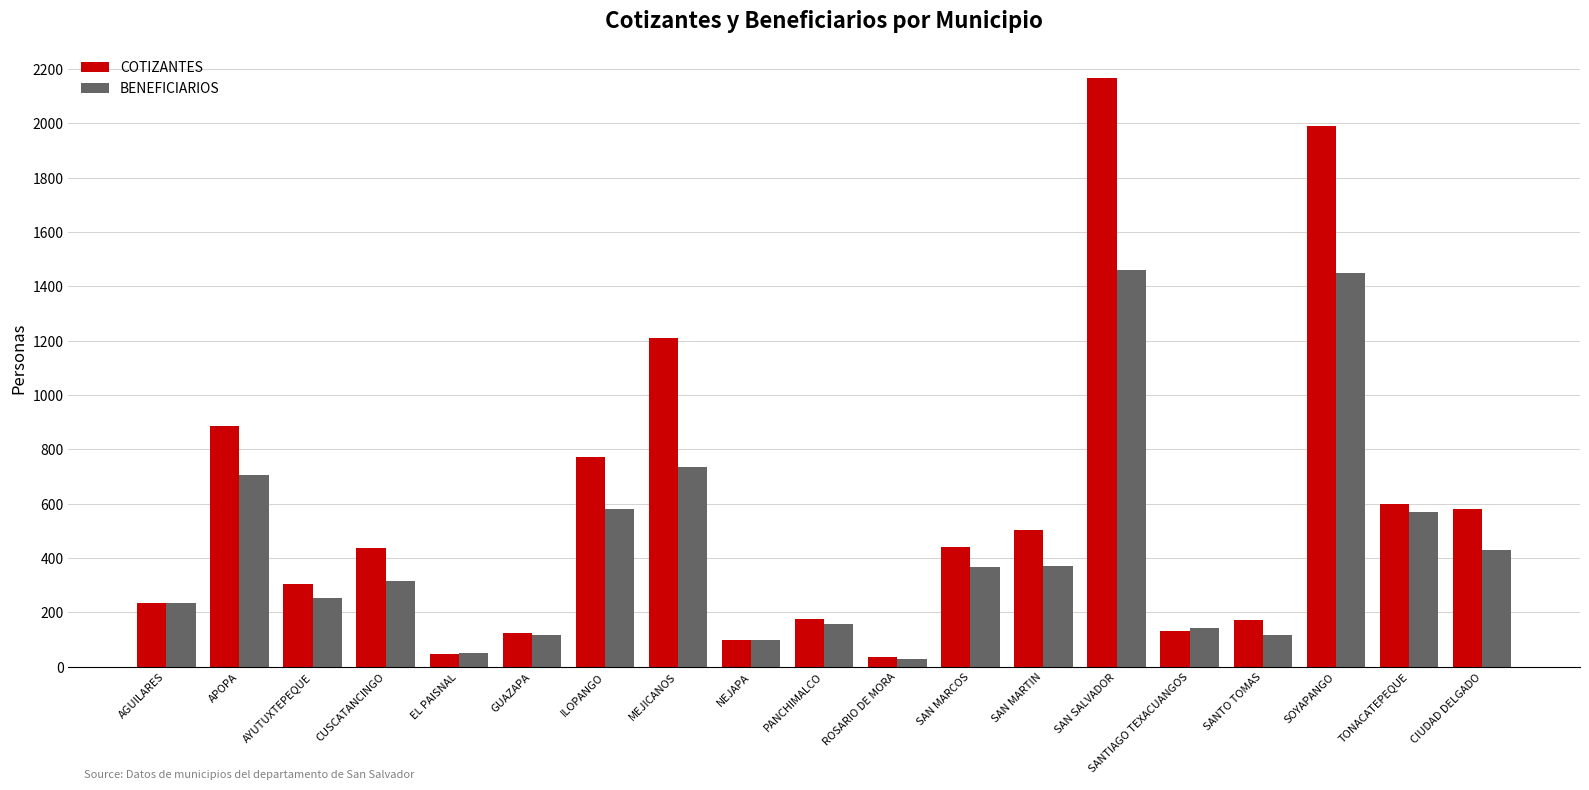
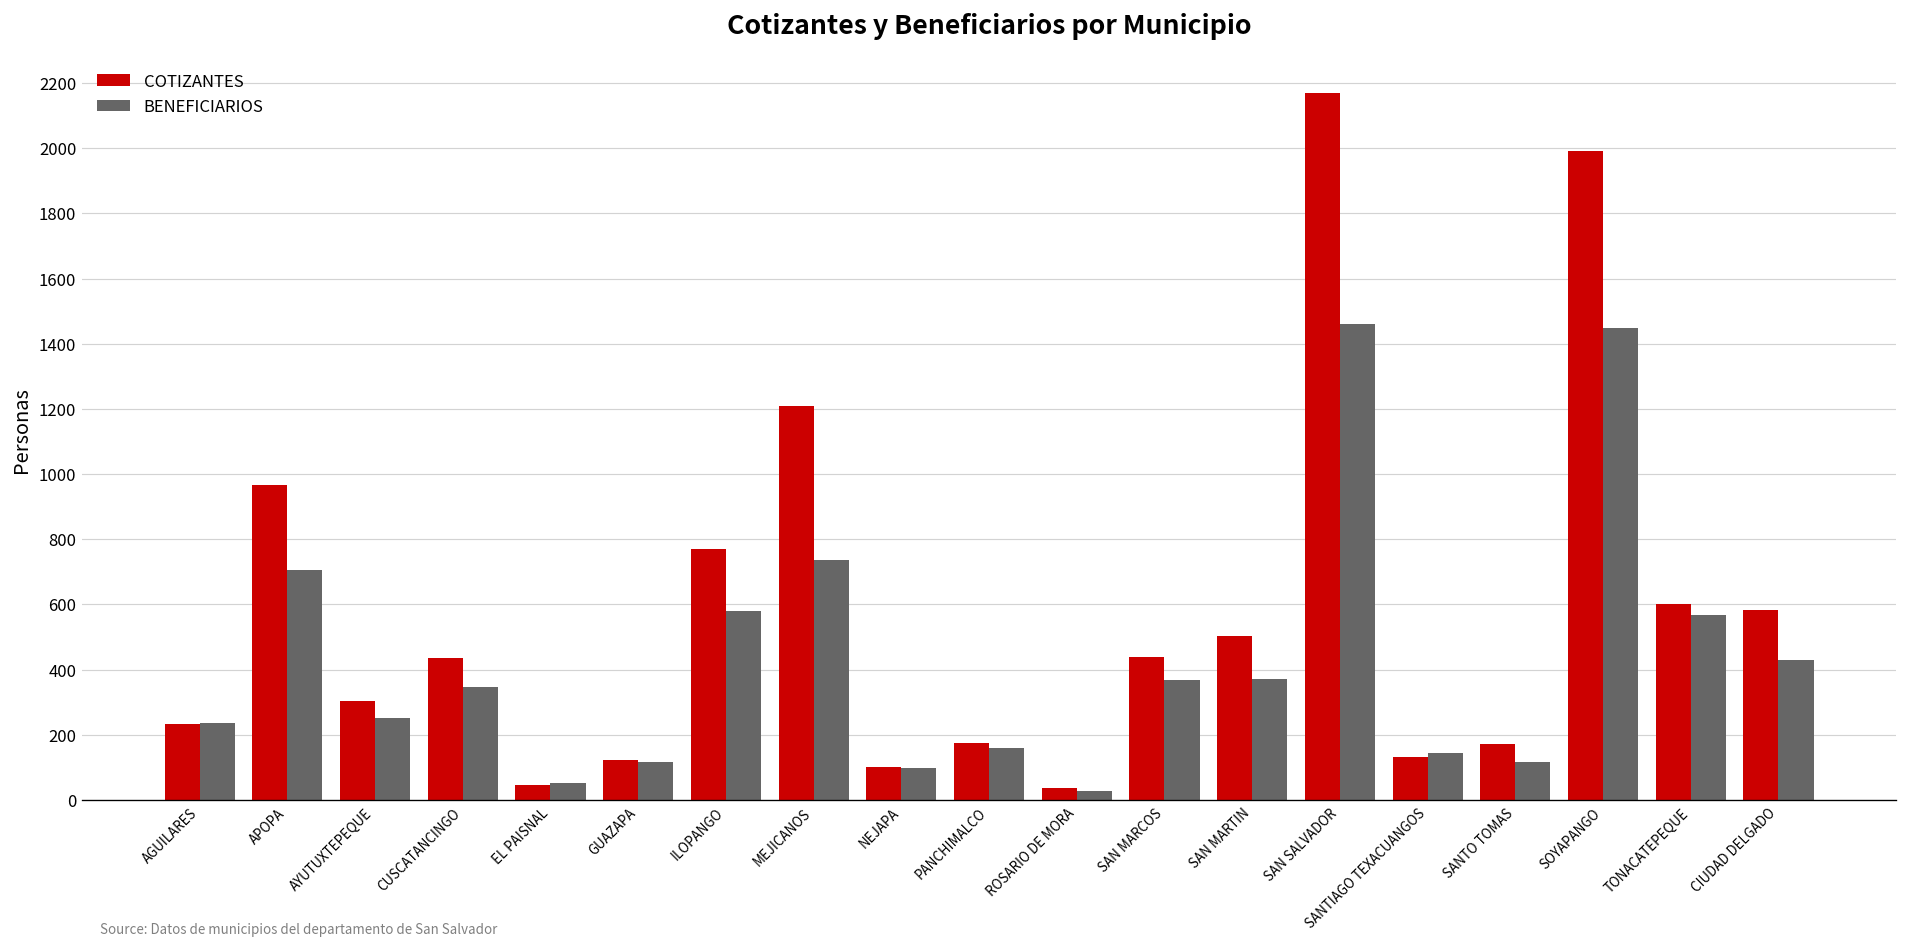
  {
    "COTIZANTES": {
      "AGUILARES": 230,
-     "APOPA": 890,
+     "APOPA": 970,
      "AYUTUXTEPEQUE": 300,
      "CUSCATANCINGO": 440,
      "EL PAISNAL": 50,
      "GUAZAPA": 120,
      "ILOPANGO": 770,
      "MEJICANOS": 1210,
      "NEJAPA": 100,
      "PANCHIMALCO": 180,
      "ROSARIO DE MORA": 40,
      "SAN MARCOS": 440,
      "SAN MARTIN": 500,
      "SAN SALVADOR": 2170,
      "SANTIAGO TEXACUANGOS": 130,
      "SANTO TOMAS": 170,
      "SOYAPANGO": 1990,
      "TONACATEPEQUE": 600,
      "CIUDAD DELGADO": 580
    },
    "BENEFICIARIOS": {
      "AGUILARES": 240,
      "APOPA": 710,
      "AYUTUXTEPEQUE": 250,
-     "CUSCATANCINGO": 310,
+     "CUSCATANCINGO": 350,
      "EL PAISNAL": 50,
      "GUAZAPA": 120,
      "ILOPANGO": 580,
      "MEJICANOS": 740,
      "NEJAPA": 100,
      "PANCHIMALCO": 160,
      "ROSARIO DE MORA": 30,
      "SAN MARCOS": 370,
      "SAN MARTIN": 370,
      "SAN SALVADOR": 1460,
      "SANTIAGO TEXACUANGOS": 140,
      "SANTO TOMAS": 120,
      "SOYAPANGO": 1450,
      "TONACATEPEQUE": 570,
      "CIUDAD DELGADO": 430
    }
  }
